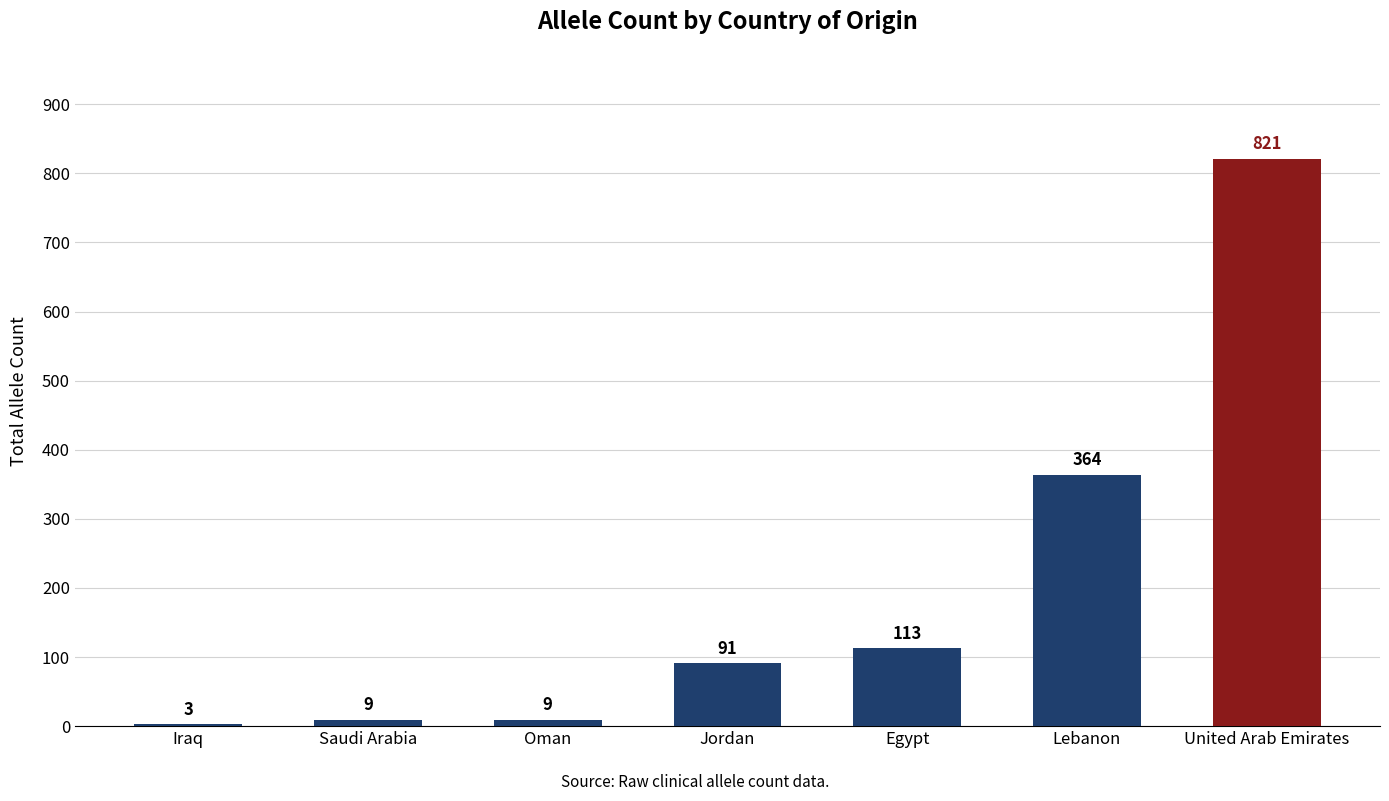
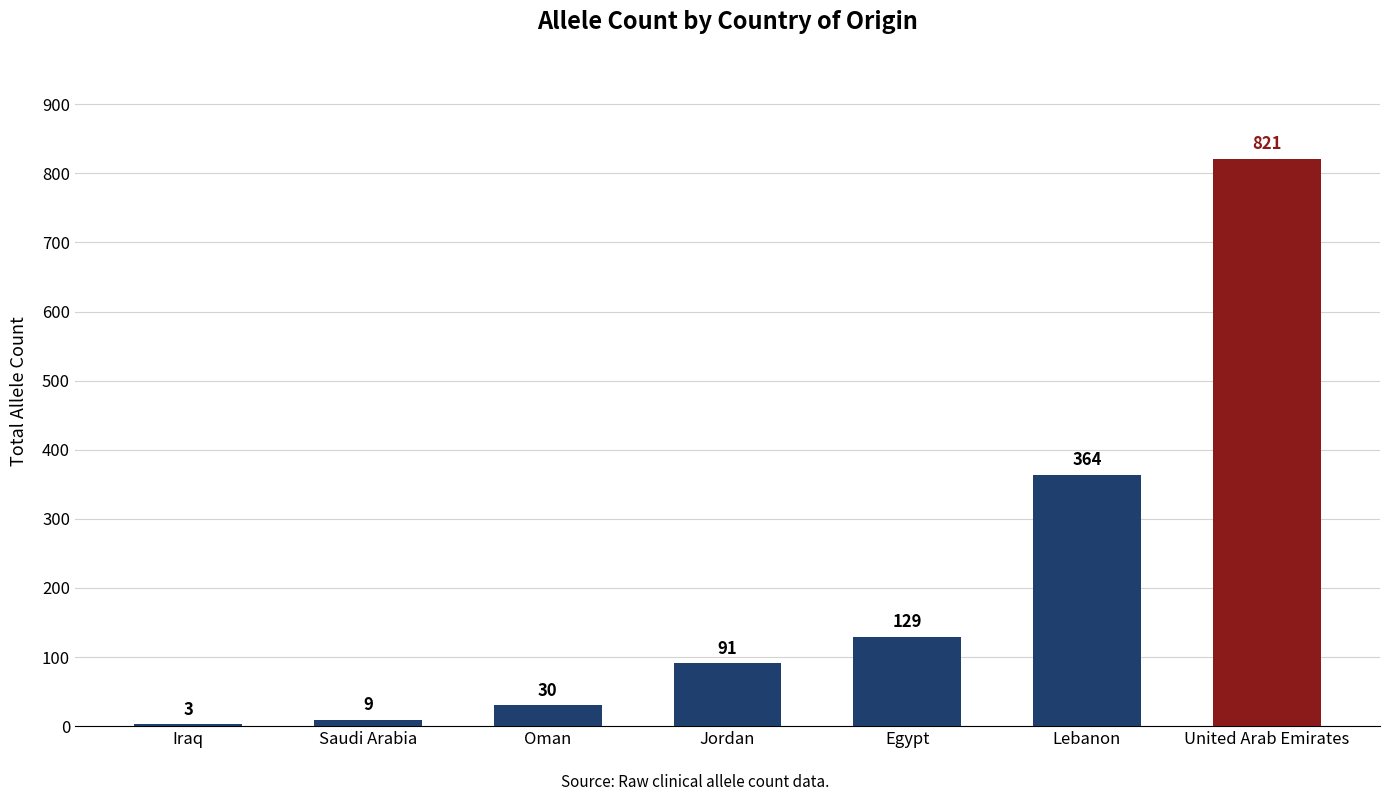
  {
    "Iraq": 3,
    "Saudi Arabia": 9,
-   "Oman": 9,
+   "Oman": 30,
    "Jordan": 91,
-   "Egypt": 113,
+   "Egypt": 129,
    "Lebanon": 364,
    "United Arab Emirates": 821
  }
